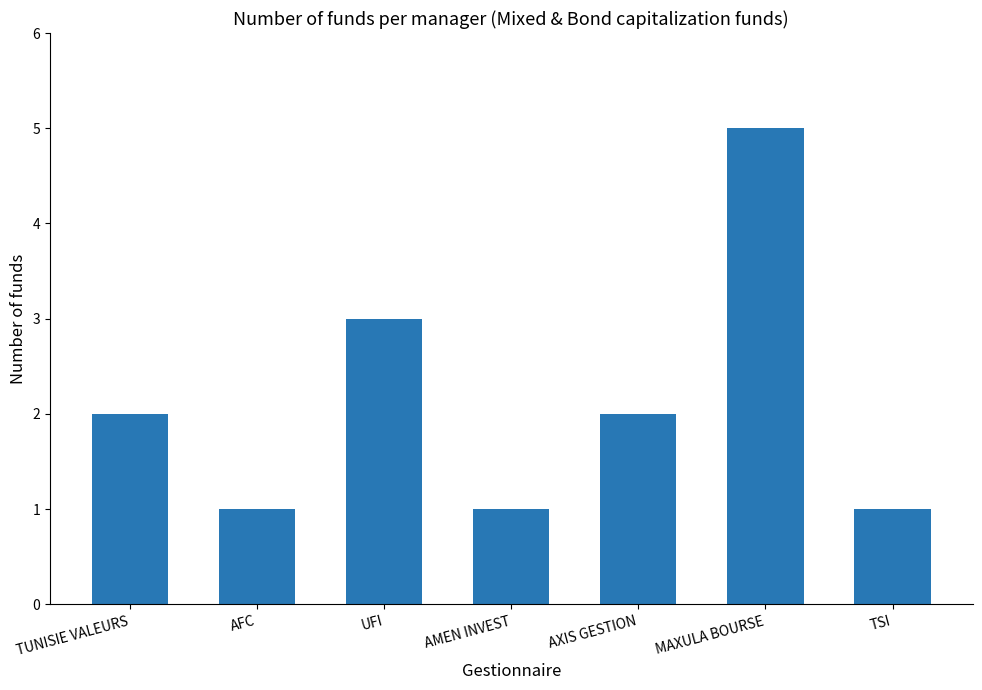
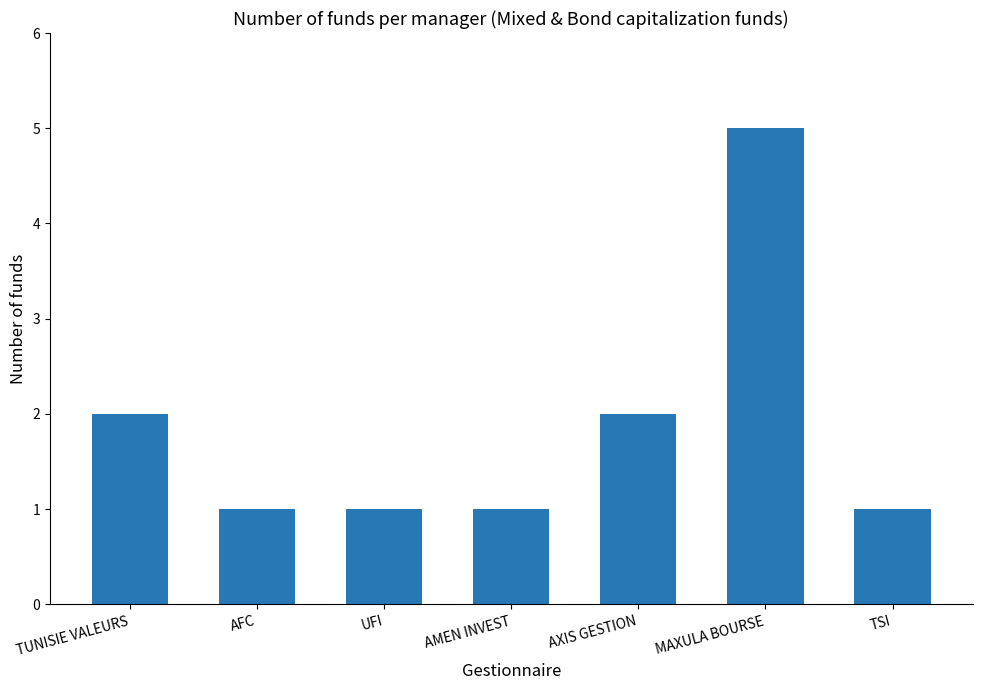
  {
    "TUNISIE VALEURS": 2,
    "AFC": 1,
-   "UFI": 3,
+   "UFI": 1,
    "AMEN INVEST": 1,
    "AXIS GESTION": 2,
    "MAXULA BOURSE": 5,
    "TSI": 1
  }
